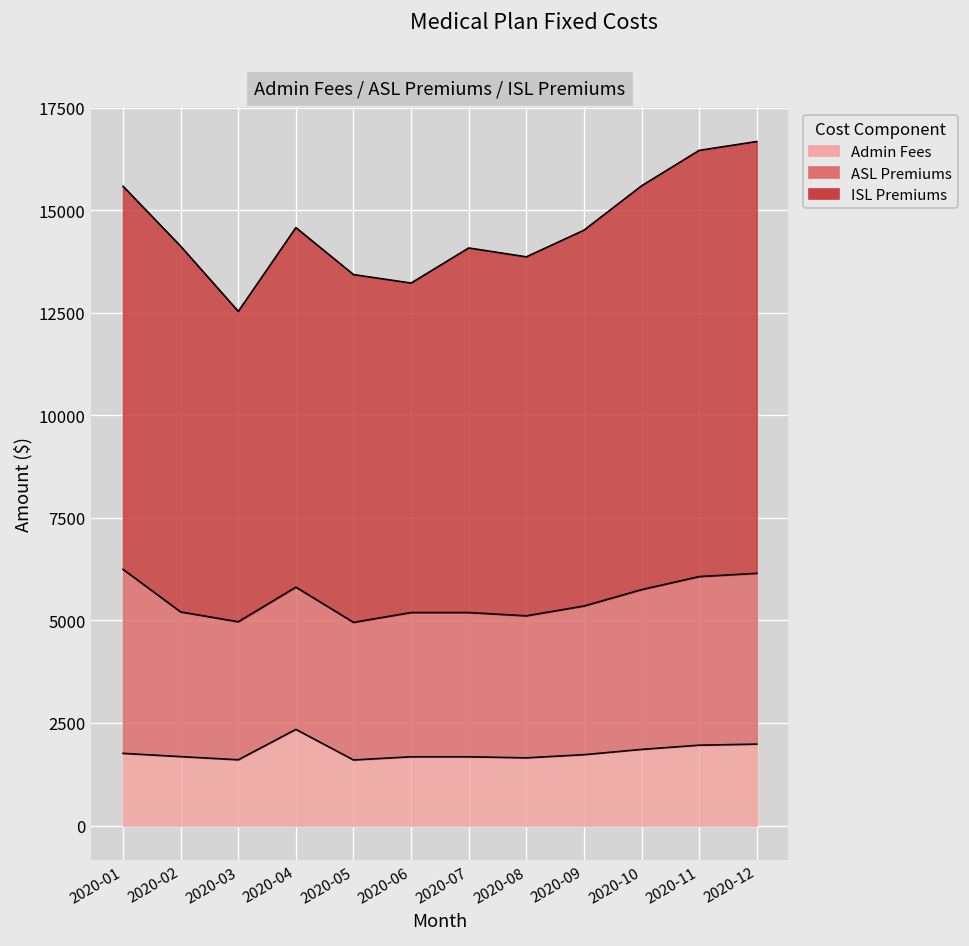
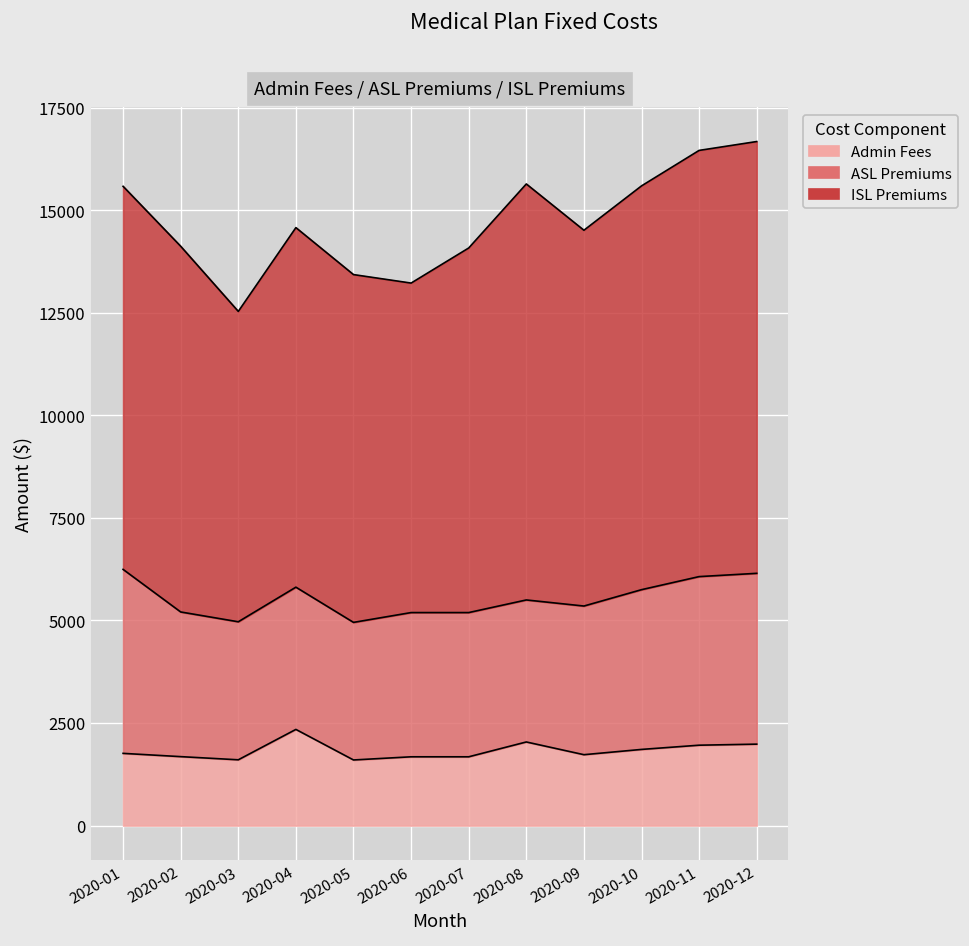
  {
    "Admin Fees": {
      "2020-01": 1800,
      "2020-02": 1700,
      "2020-03": 1600,
      "2020-04": 2300,
      "2020-05": 1600,
      "2020-06": 1700,
      "2020-07": 1700,
-     "2020-08": 1700,
+     "2020-08": 2000,
      "2020-09": 1700,
      "2020-10": 1900,
      "2020-11": 2000,
      "2020-12": 2000
    },
    "ASL Premiums": {
      "2020-01": 4500,
      "2020-02": 3500,
      "2020-03": 3400,
      "2020-04": 3500,
      "2020-05": 3400,
      "2020-06": 3500,
      "2020-07": 3500,
      "2020-08": 3500,
      "2020-09": 3600,
      "2020-10": 3900,
      "2020-11": 4100,
      "2020-12": 4200
    },
    "ISL Premiums": {
      "2020-01": 9300,
      "2020-02": 8900,
      "2020-03": 7600,
      "2020-04": 8800,
      "2020-05": 8500,
      "2020-06": 8000,
      "2020-07": 8900,
-     "2020-08": 8800,
+     "2020-08": 10100,
      "2020-09": 9200,
      "2020-10": 9800,
      "2020-11": 10400,
      "2020-12": 10500
    }
  }
